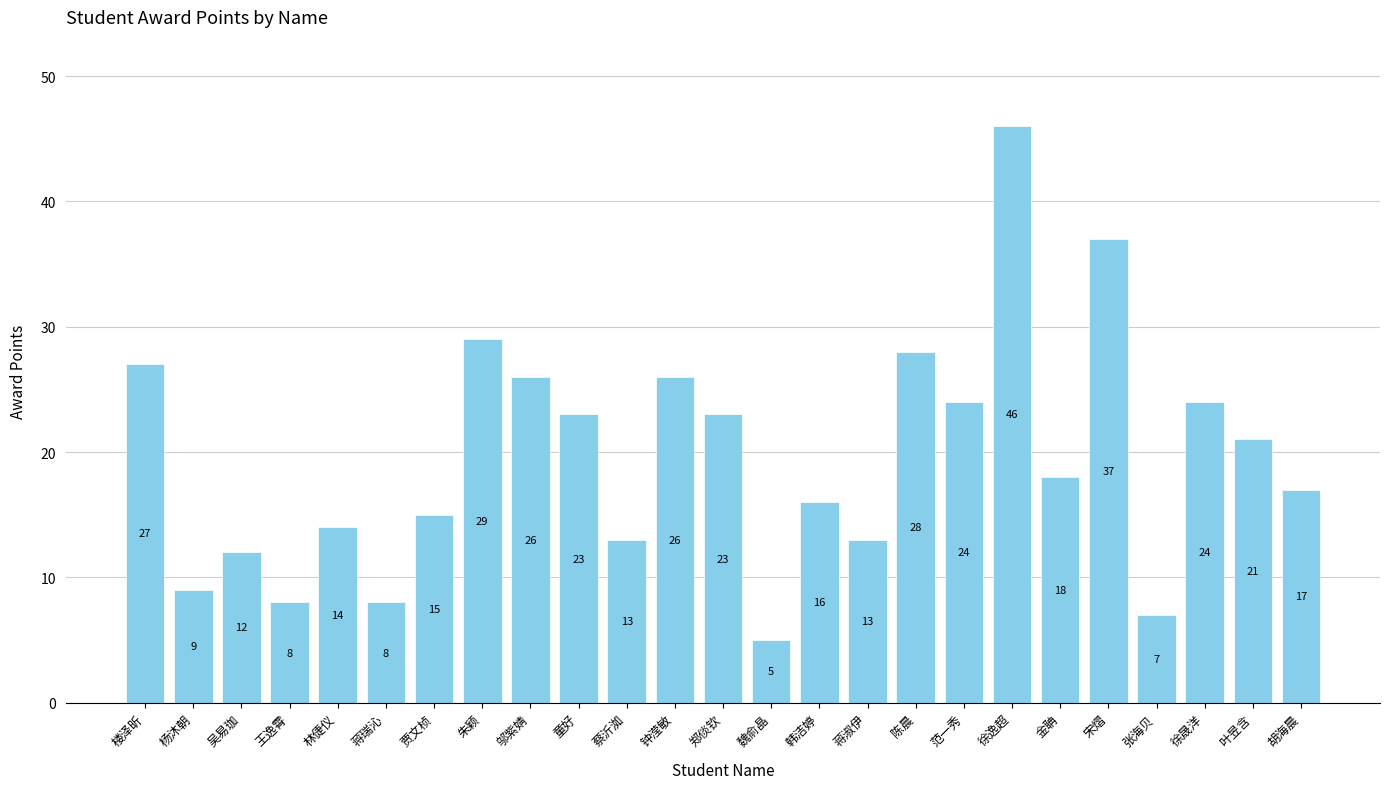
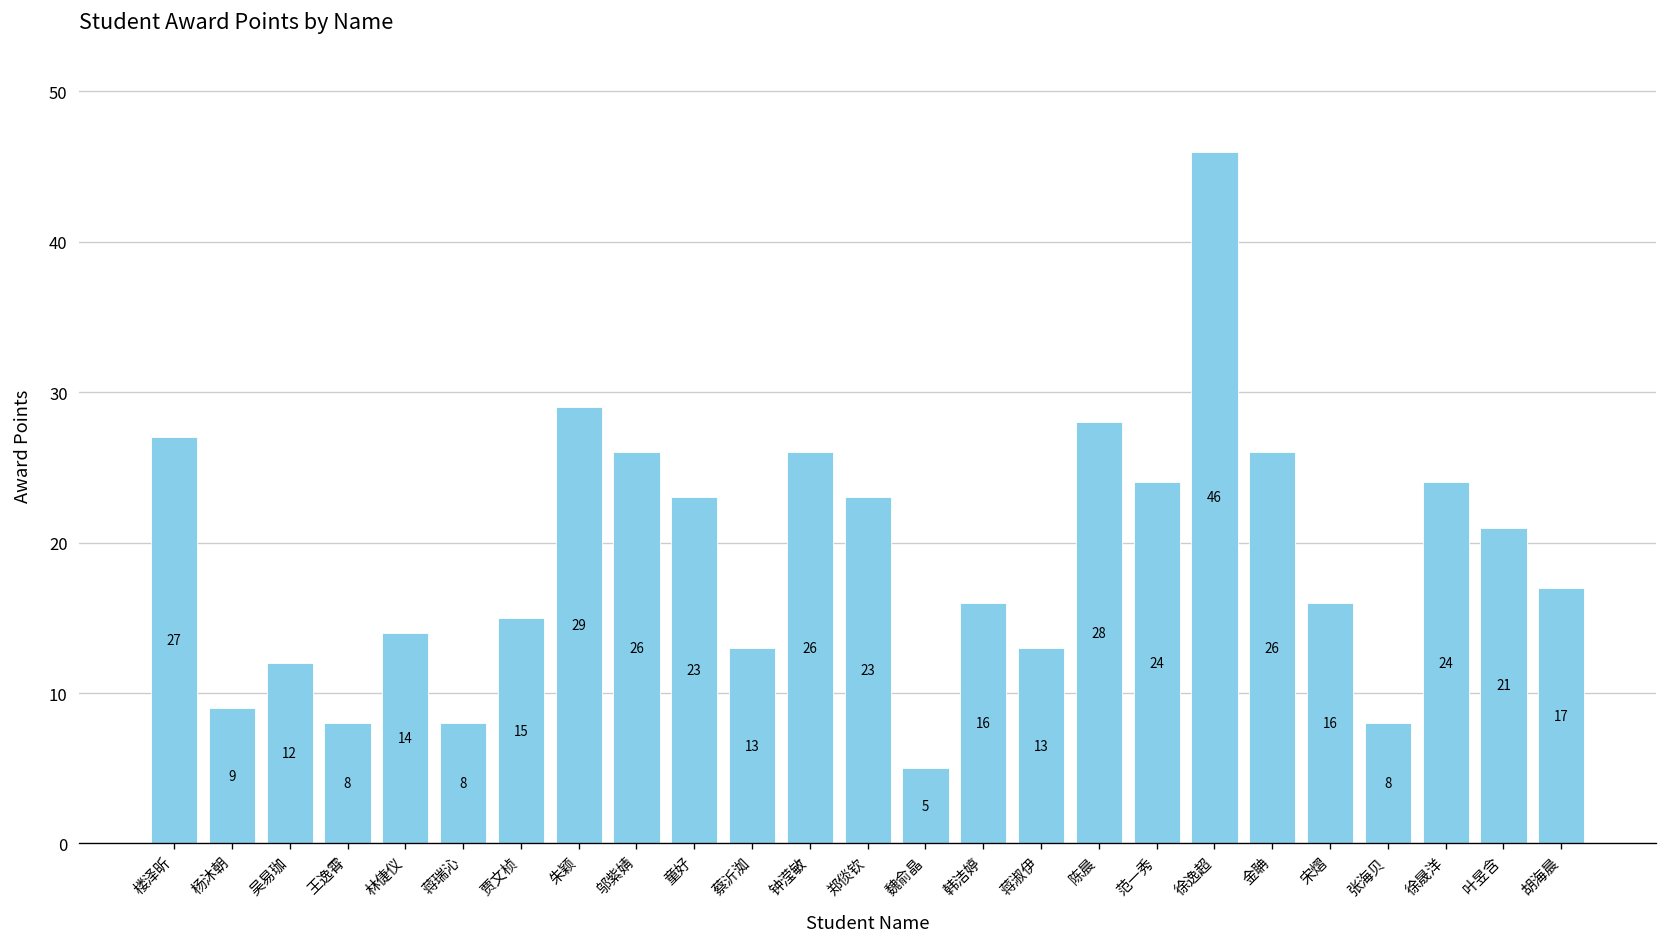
  {
    "楼泽昕": 27,
    "杨沐朝": 9,
    "吴易珈": 12,
    "王逸霄": 8,
    "林倢仪": 14,
    "蒋瑞沁": 8,
    "贾文桢": 15,
    "朱颖": 29,
    "邬紫婧": 26,
    "童好": 23,
    "蔡沂洳": 13,
    "钟滢敏": 26,
    "郑倓钦": 23,
    "魏俞晶": 5,
    "韩洁婷": 16,
    "蒋淑伊": 13,
    "陈晨": 28,
    "范一秀": 24,
    "徐逸超": 46,
-   "金聃": 18,
-   "宋熠": 37,
-   "张海贝": 7,
+   "金聃": 26,
+   "宋熠": 16,
+   "张海贝": 8,
    "徐晟洋": 24,
    "叶昱含": 21,
    "胡海晨": 17
  }
